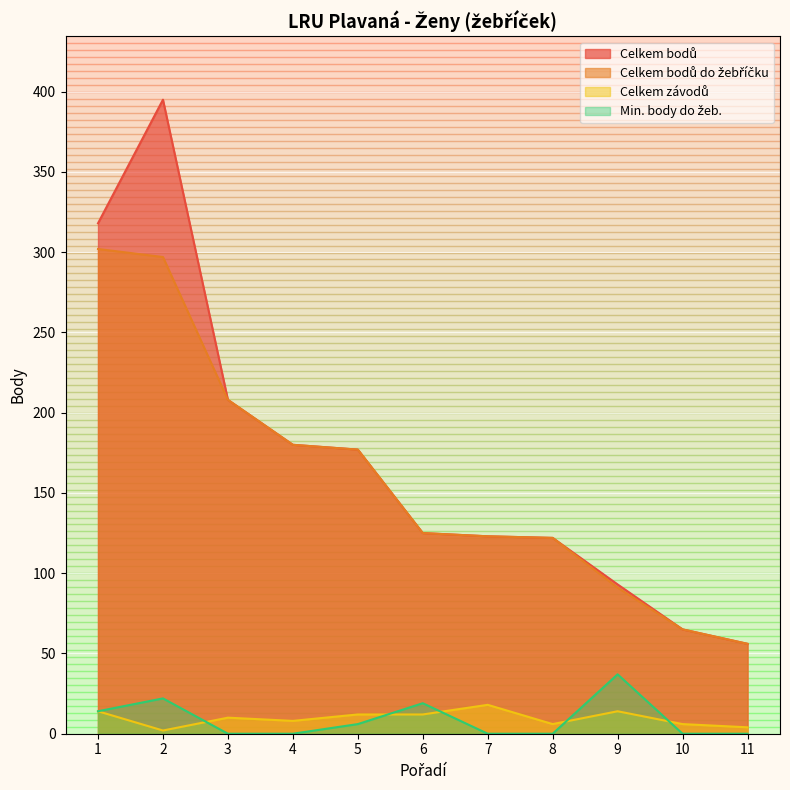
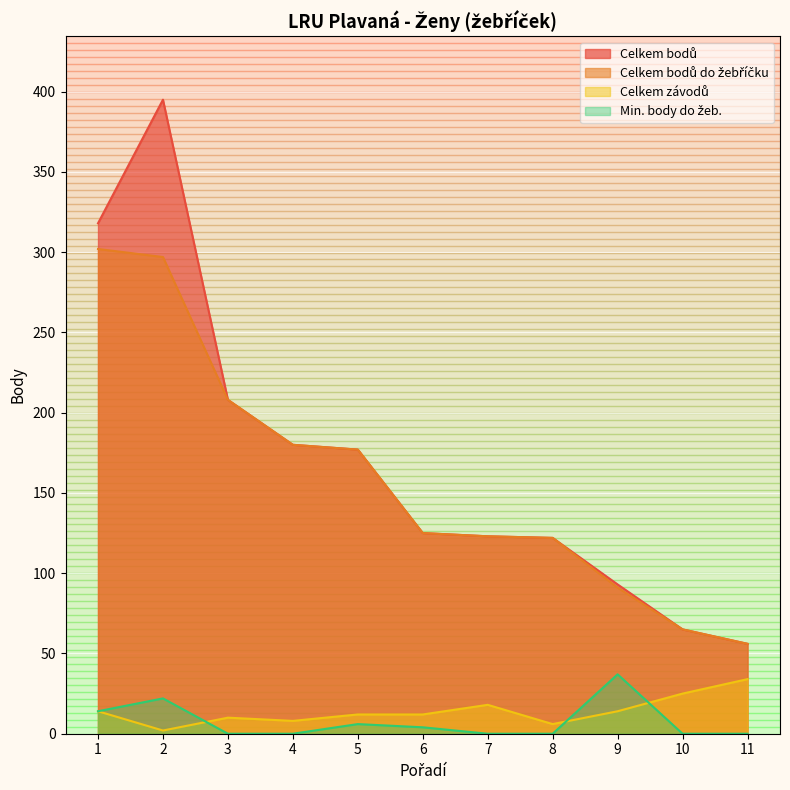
  {
    "Celkem závodů": {
      "2": 2,
      "3": 10,
      "4": 8,
      "5": 12,
      "6": 12,
      "7": 18,
      "8": 6,
      "9": 14,
-     "10": 6,
-     "11": 4
+     "10": 25,
+     "11": 34
    },
    "Min. body do žeb.": {
      "2": 22,
      "3": 0,
      "4": 0,
      "5": 6,
-     "6": 19,
+     "6": 4,
      "7": 0,
      "8": 0,
      "9": 37,
      "10": 0,
      "11": 0
    }
  }
